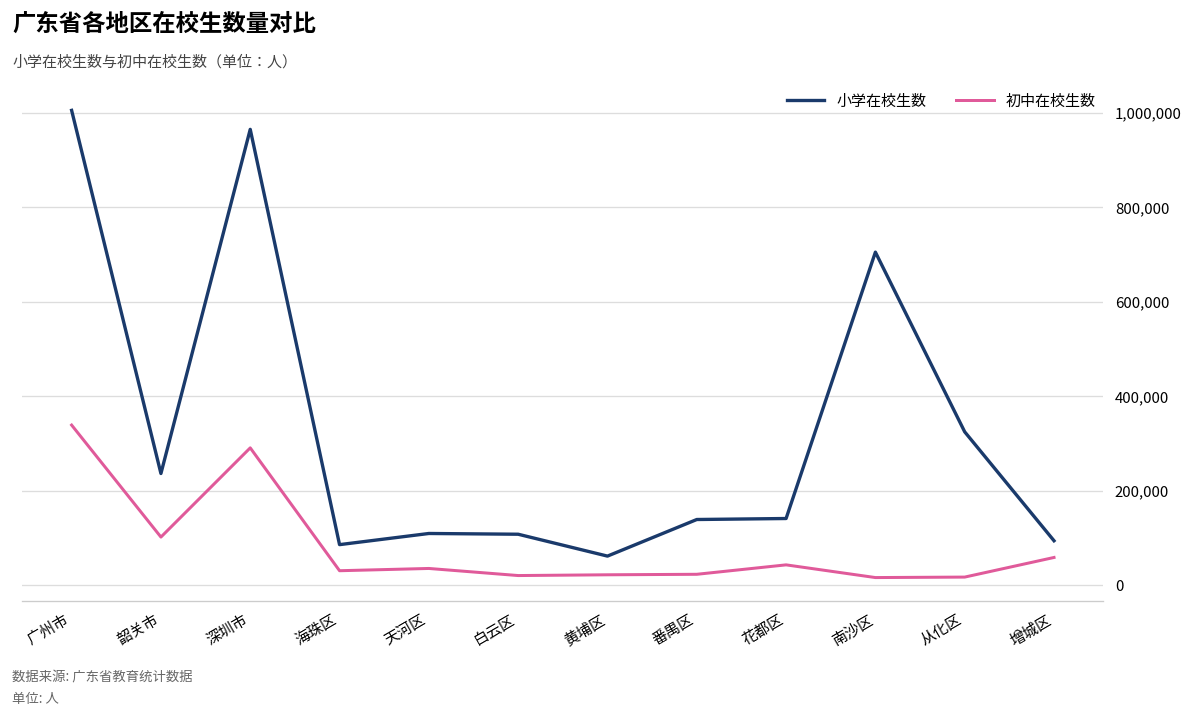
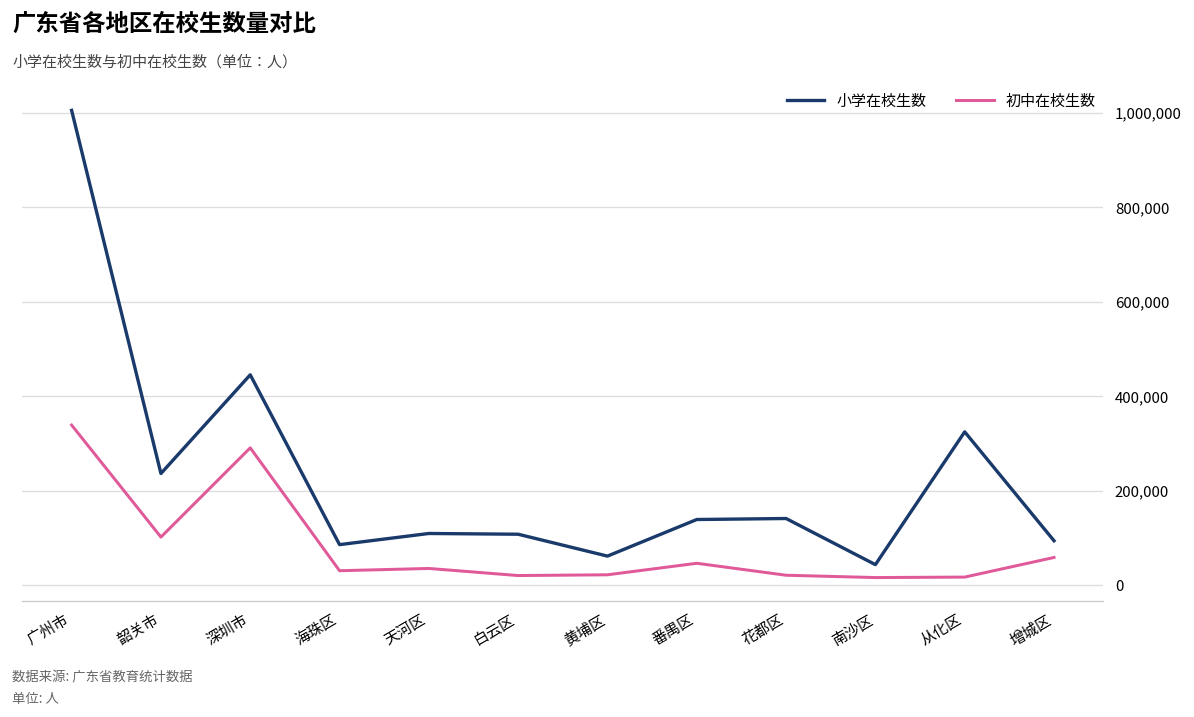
  {
    "小学在校生数": {
      "广州市": "1,000,000",
      "韶关市": "240,000",
-     "深圳市": "960,000",
+     "深圳市": "450,000",
      "海珠区": "90,000",
      "天河区": "110,000",
      "白云区": "110,000",
      "黄埔区": "60,000",
      "番禺区": "140,000",
      "花都区": "140,000",
-     "南沙区": "700,000",
+     "南沙区": "40,000",
      "从化区": "320,000",
      "增城区": "90,000"
    },
    "初中在校生数": {
      "广州市": "340,000",
      "韶关市": "100,000",
      "深圳市": "290,000",
      "海珠区": "30,000",
      "天河区": "40,000",
      "白云区": "20,000",
      "黄埔区": "20,000",
-     "番禺区": "20,000",
-     "花都区": "40,000",
+     "番禺区": "50,000",
+     "花都区": "20,000",
      "南沙区": "20,000",
      "从化区": "20,000",
      "增城区": "60,000"
    }
  }
